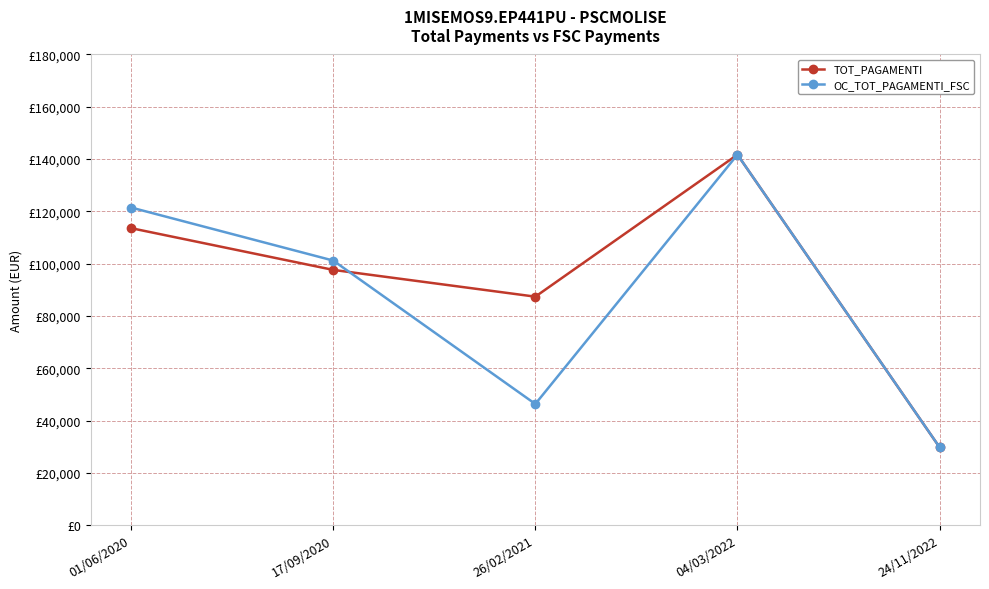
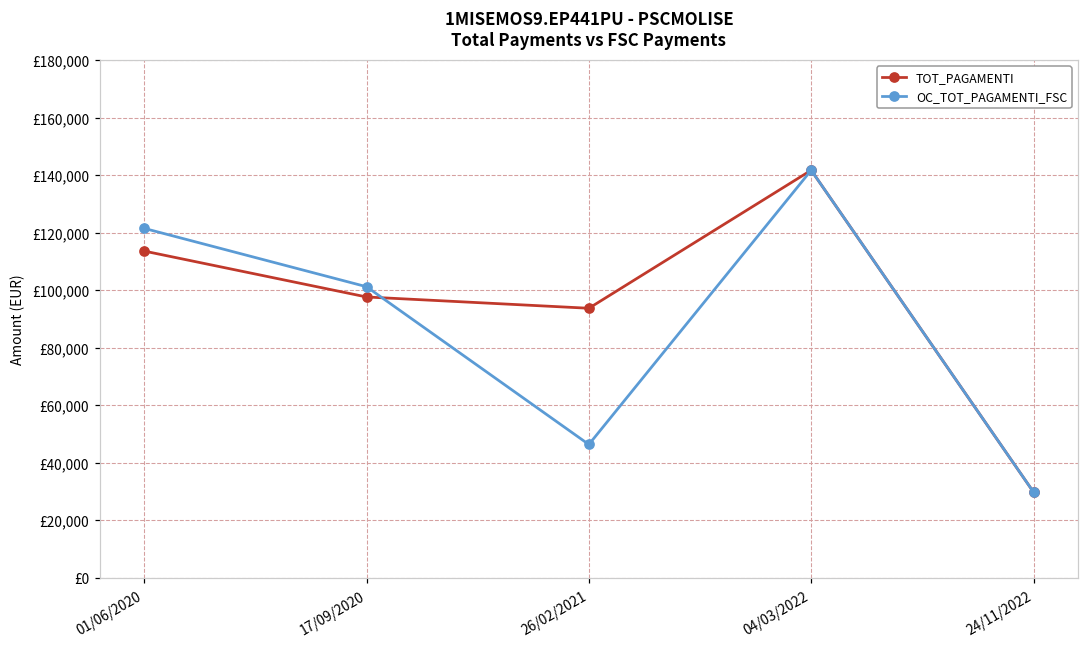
  {
    "TOT_PAGAMENTI": {
      "01/06/2020": "£114,000",
      "17/09/2020": "£98,000",
-     "26/02/2021": "£87,000"
+     "26/02/2021": "£94,000"
    },
    "OC_TOT_PAGAMENTI_FSC": {
      "01/06/2020": "£121,000",
      "17/09/2020": "£101,000",
      "26/02/2021": "£46,000"
    }
  }
